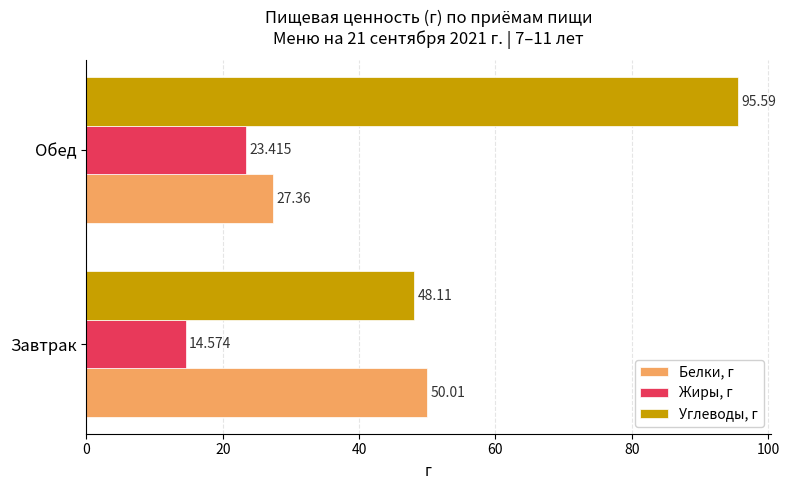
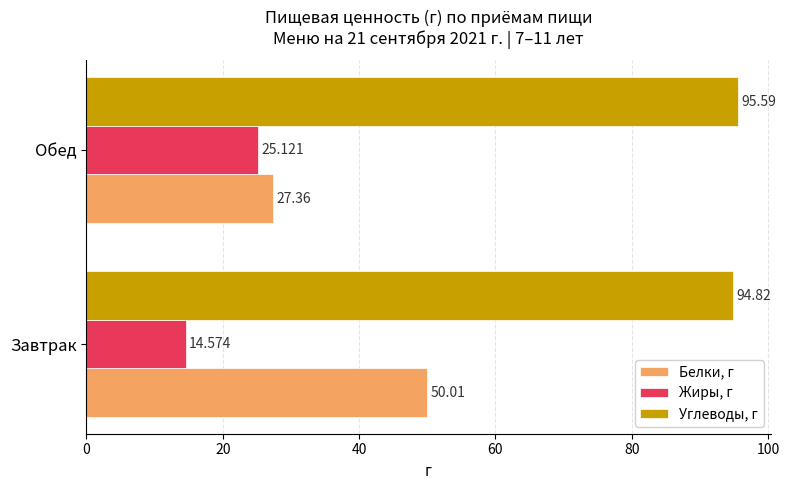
  {
    "Белки, г": {
      "Обед": 27.36,
      "Завтрак": 50.01
    },
    "Жиры, г": {
-     "Обед": 23.415,
+     "Обед": 25.121,
      "Завтрак": 14.574
    },
    "Углеводы, г": {
      "Обед": 95.59,
-     "Завтрак": 48.11
+     "Завтрак": 94.82
    }
  }
